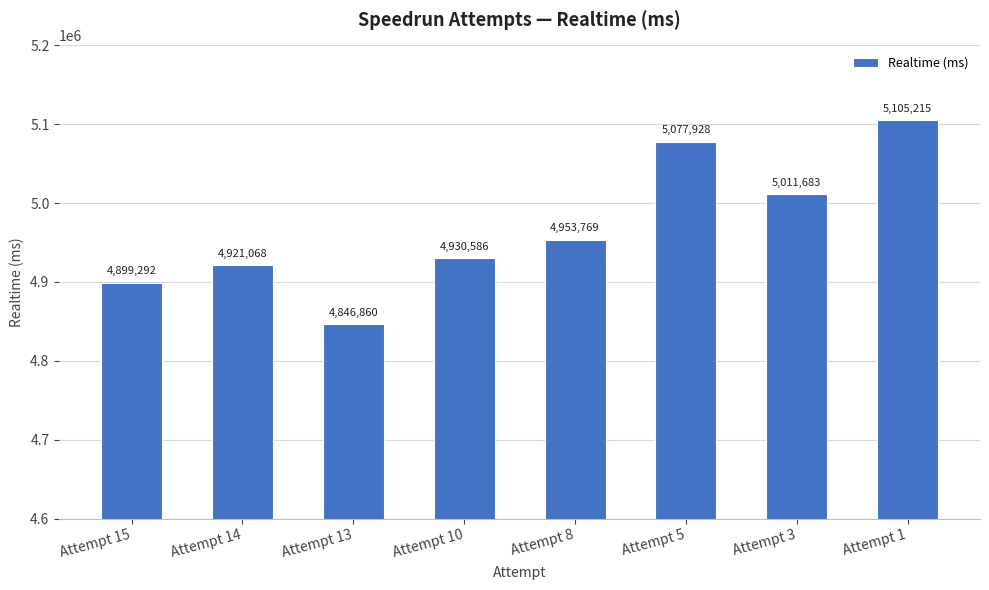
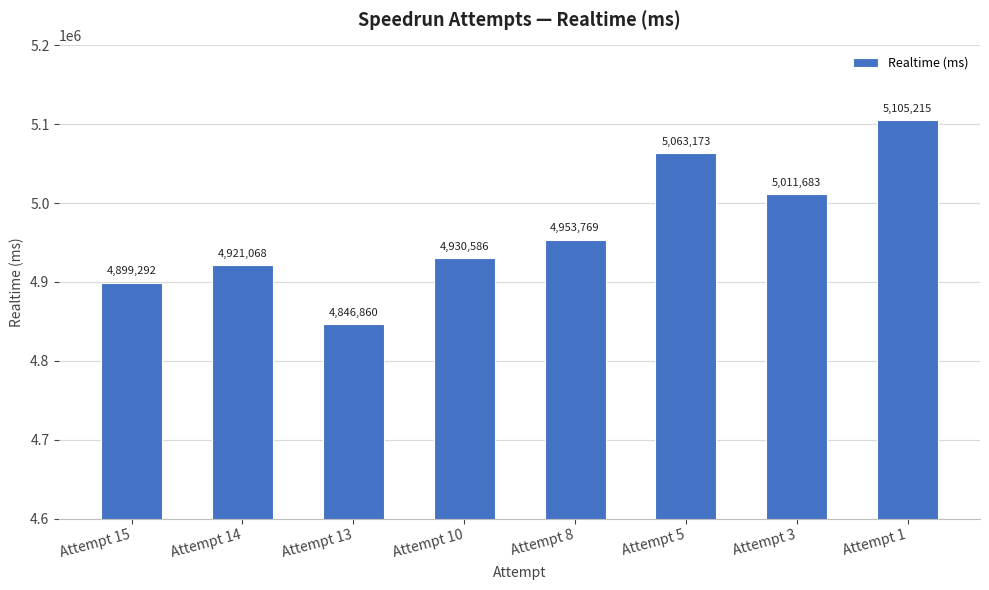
  {
    "Attempt 15": "4,899,292",
    "Attempt 14": "4,921,068",
    "Attempt 13": "4,846,860",
    "Attempt 10": "4,930,586",
    "Attempt 8": "4,953,769",
-   "Attempt 5": "5,077,928",
+   "Attempt 5": "5,063,173",
    "Attempt 3": "5,011,683",
    "Attempt 1": "5,105,215"
  }
